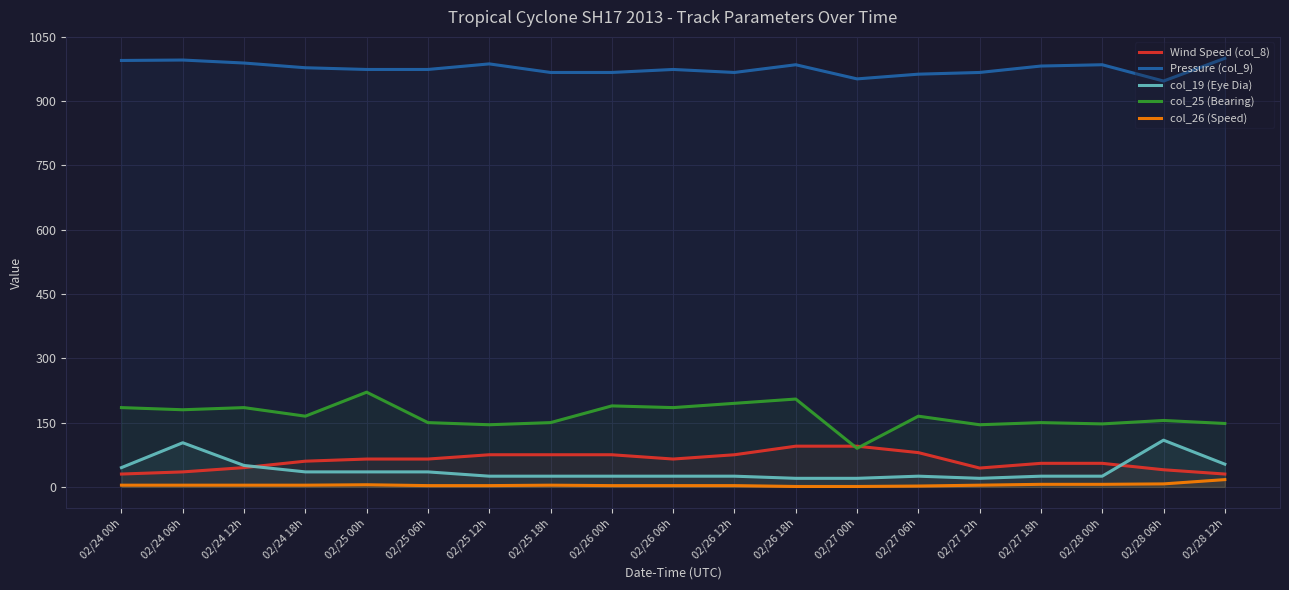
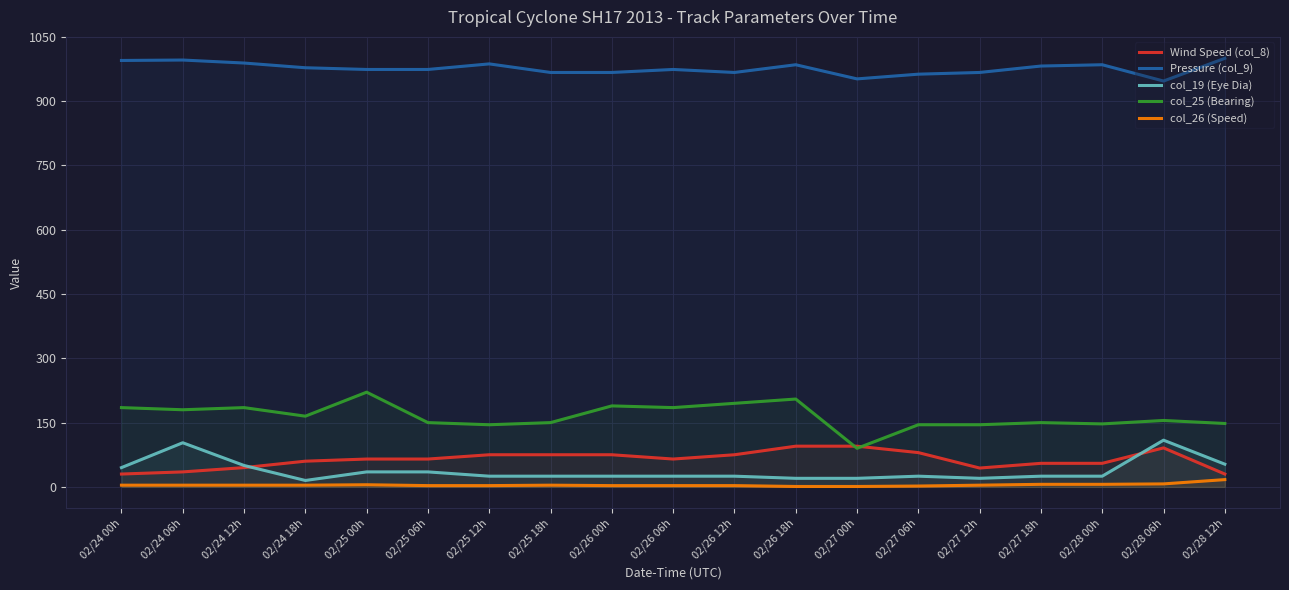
  {
    "Wind Speed (col_8)": {
      "02/24 00h": 30,
      "02/24 06h": 40,
      "02/24 18h": 60,
      "02/25 00h": 70,
      "02/25 06h": 70,
      "02/25 12h": 80,
      "02/25 18h": 80,
      "02/26 00h": 80,
      "02/26 06h": 70,
      "02/26 12h": 80,
      "02/26 18h": 100,
      "02/27 06h": 80,
      "02/27 12h": 40,
      "02/27 18h": 60,
      "02/28 00h": 60,
-     "02/28 06h": 40,
+     "02/28 06h": 90,
      "02/28 12h": 30
    },
    "Pressure (col_9)": {
      "02/24 00h": 1000,
      "02/24 06h": 1000,
      "02/24 12h": 990,
      "02/24 18h": 980,
      "02/25 00h": 970,
      "02/25 06h": 970,
      "02/25 12h": 990,
      "02/25 18h": 970,
      "02/26 00h": 970,
      "02/26 06h": 970,
      "02/26 12h": 970,
      "02/26 18h": 990,
      "02/27 00h": 950,
      "02/27 06h": 960,
      "02/27 12h": 970,
      "02/27 18h": 980,
      "02/28 00h": 990
    },
    "col_19 (Eye Dia)": {
      "02/24 00h": 50,
      "02/24 06h": 100,
-     "02/24 18h": 40,
+     "02/24 18h": 20,
      "02/25 00h": 40,
      "02/25 06h": 40,
      "02/25 12h": 30,
      "02/25 18h": 30,
      "02/26 00h": 30,
      "02/26 06h": 30,
      "02/26 12h": 30,
      "02/26 18h": 20,
      "02/27 00h": 20,
      "02/27 06h": 30,
      "02/27 12h": 20,
      "02/27 18h": 30,
      "02/28 00h": 30,
      "02/28 06h": 110,
      "02/28 12h": 50
    },
    "col_25 (Bearing)": {
      "02/24 00h": 190,
      "02/24 06h": 180,
      "02/24 12h": 190,
      "02/24 18h": 170,
      "02/25 00h": 220,
      "02/25 06h": 150,
      "02/25 12h": 150,
      "02/25 18h": 150,
      "02/26 00h": 190,
      "02/26 06h": 190,
      "02/26 12h": 200,
      "02/26 18h": 210,
-     "02/27 06h": 170,
+     "02/27 06h": 150,
      "02/27 12h": 150,
      "02/27 18h": 150,
      "02/28 00h": 150,
      "02/28 06h": 160,
      "02/28 12h": 150
    },
    "col_26 (Speed)": {
      "02/24 00h": 0,
      "02/24 06h": 0,
      "02/24 12h": 0,
      "02/24 18h": 0,
      "02/25 00h": 10,
      "02/25 06h": 0,
      "02/25 12h": 0,
      "02/25 18h": 0,
      "02/26 00h": 0,
      "02/26 06h": 0,
      "02/26 12h": 0,
      "02/26 18h": 0,
      "02/27 00h": 0,
      "02/27 06h": 0,
      "02/27 12h": 0,
      "02/27 18h": 10,
      "02/28 00h": 10,
      "02/28 06h": 10,
      "02/28 12h": 20
    }
  }
